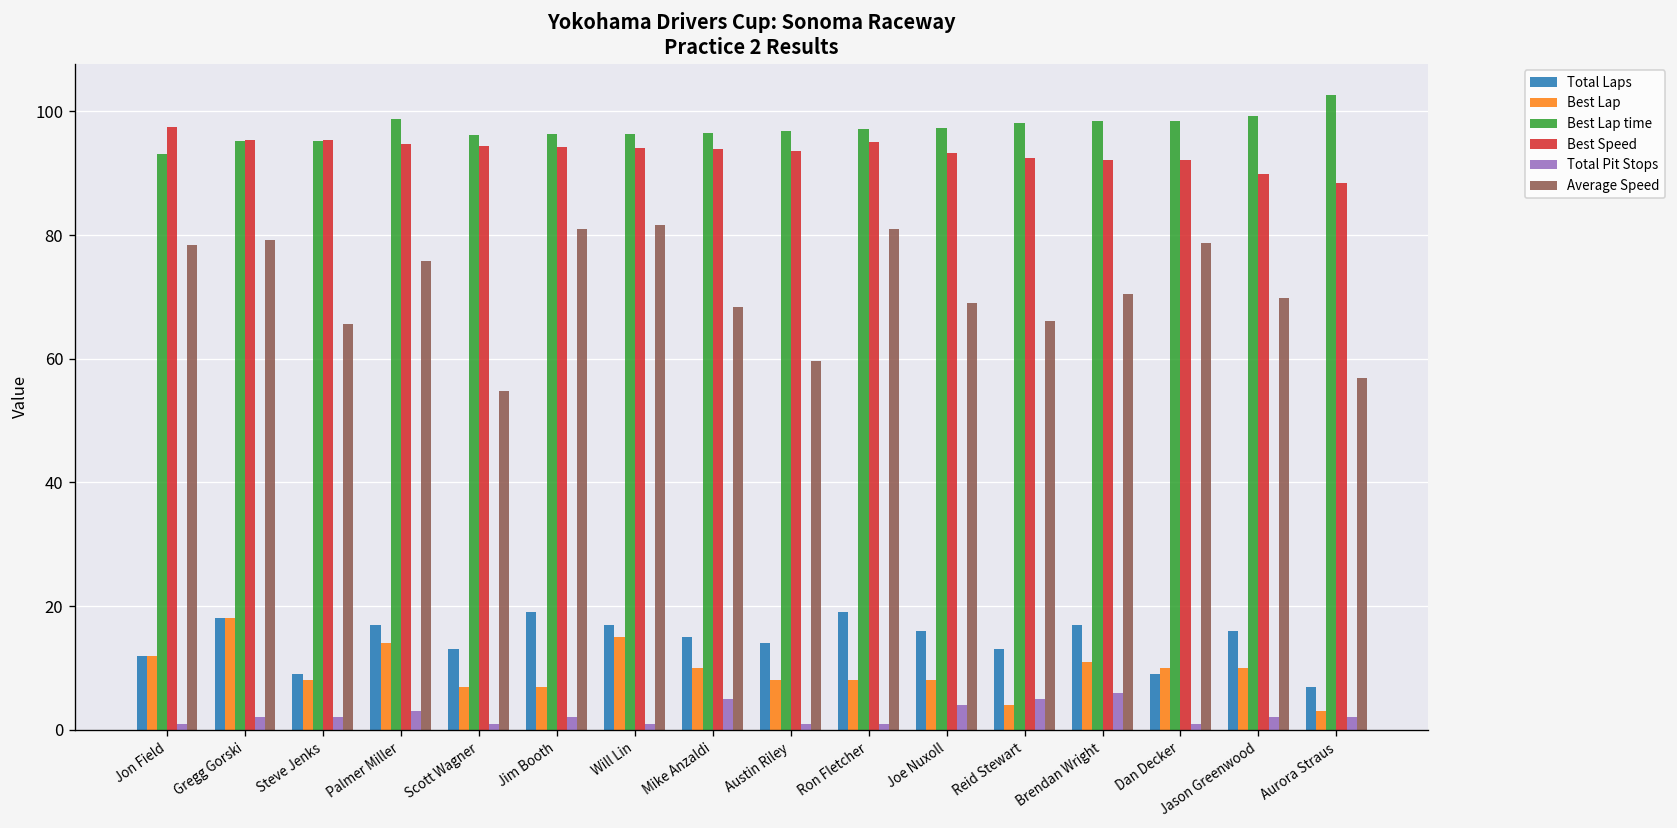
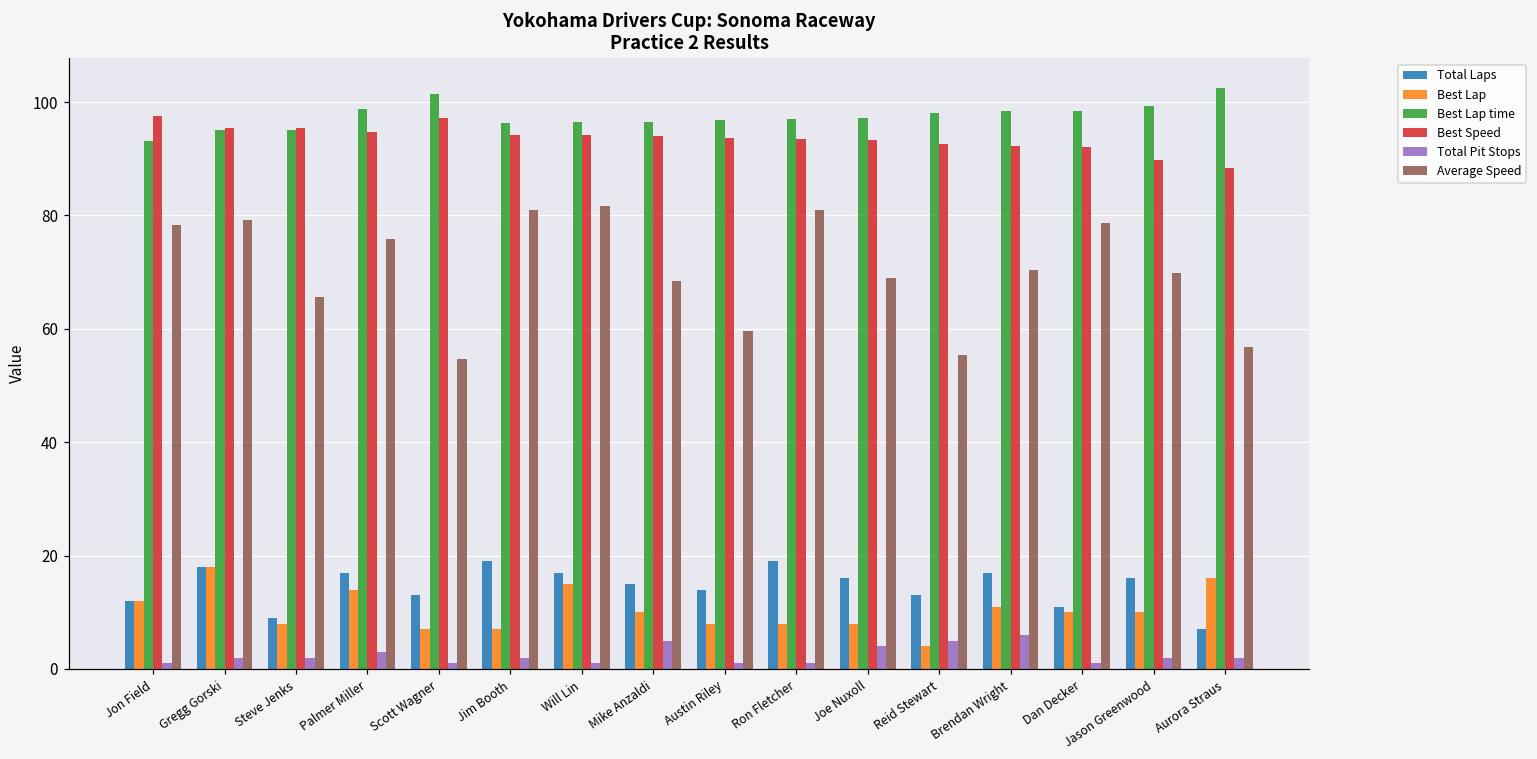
  {
    "Total Laps": {
      "Jon Field": 12,
      "Gregg Gorski": 18,
      "Steve Jenks": 9,
      "Palmer Miller": 17,
      "Scott Wagner": 13,
      "Jim Booth": 19,
      "Will Lin": 17,
      "Mike Anzaldi": 15,
      "Austin Riley": 14,
      "Ron Fletcher": 19,
      "Joe Nuxoll": 16,
      "Reid Stewart": 13,
      "Brendan Wright": 17,
-     "Dan Decker": 9,
+     "Dan Decker": 11,
      "Jason Greenwood": 16,
      "Aurora Straus": 7
    },
    "Best Lap": {
      "Jon Field": 12,
      "Gregg Gorski": 18,
      "Steve Jenks": 8,
      "Palmer Miller": 14,
      "Scott Wagner": 7,
      "Jim Booth": 7,
      "Will Lin": 15,
      "Mike Anzaldi": 10,
      "Austin Riley": 8,
      "Ron Fletcher": 8,
      "Joe Nuxoll": 8,
      "Reid Stewart": 4,
      "Brendan Wright": 11,
      "Dan Decker": 10,
      "Jason Greenwood": 10,
-     "Aurora Straus": 3
+     "Aurora Straus": 16
    },
    "Best Lap time": {
      "Jon Field": 93,
      "Gregg Gorski": 95,
      "Steve Jenks": 95,
      "Palmer Miller": 99,
-     "Scott Wagner": 96,
+     "Scott Wagner": 101,
      "Jim Booth": 96,
      "Will Lin": 96,
      "Mike Anzaldi": 97,
      "Austin Riley": 97,
      "Ron Fletcher": 97,
      "Joe Nuxoll": 97,
      "Reid Stewart": 98,
      "Brendan Wright": 98,
      "Dan Decker": 98,
      "Jason Greenwood": 99,
      "Aurora Straus": 103
    },
    "Best Speed": {
      "Jon Field": 97,
      "Gregg Gorski": 95,
      "Steve Jenks": 95,
      "Palmer Miller": 95,
-     "Scott Wagner": 94,
+     "Scott Wagner": 97,
      "Jim Booth": 94,
      "Will Lin": 94,
      "Mike Anzaldi": 94,
      "Austin Riley": 94,
-     "Ron Fletcher": 95,
+     "Ron Fletcher": 93,
      "Joe Nuxoll": 93,
      "Reid Stewart": 93,
      "Brendan Wright": 92,
      "Dan Decker": 92,
      "Jason Greenwood": 90,
      "Aurora Straus": 88
    },
    "Total Pit Stops": {
      "Jon Field": 1,
      "Gregg Gorski": 2,
      "Steve Jenks": 2,
      "Palmer Miller": 3,
      "Scott Wagner": 1,
      "Jim Booth": 2,
      "Will Lin": 1,
      "Mike Anzaldi": 5,
      "Austin Riley": 1,
      "Ron Fletcher": 1,
      "Joe Nuxoll": 4,
      "Reid Stewart": 5,
      "Brendan Wright": 6,
      "Dan Decker": 1,
      "Jason Greenwood": 2,
      "Aurora Straus": 2
    },
    "Average Speed": {
      "Jon Field": 78,
      "Gregg Gorski": 79,
      "Steve Jenks": 66,
      "Palmer Miller": 76,
      "Scott Wagner": 55,
      "Jim Booth": 81,
      "Will Lin": 82,
      "Mike Anzaldi": 68,
      "Austin Riley": 60,
      "Ron Fletcher": 81,
      "Joe Nuxoll": 69,
-     "Reid Stewart": 66,
+     "Reid Stewart": 55,
      "Brendan Wright": 70,
      "Dan Decker": 79,
      "Jason Greenwood": 70,
      "Aurora Straus": 57
    }
  }
